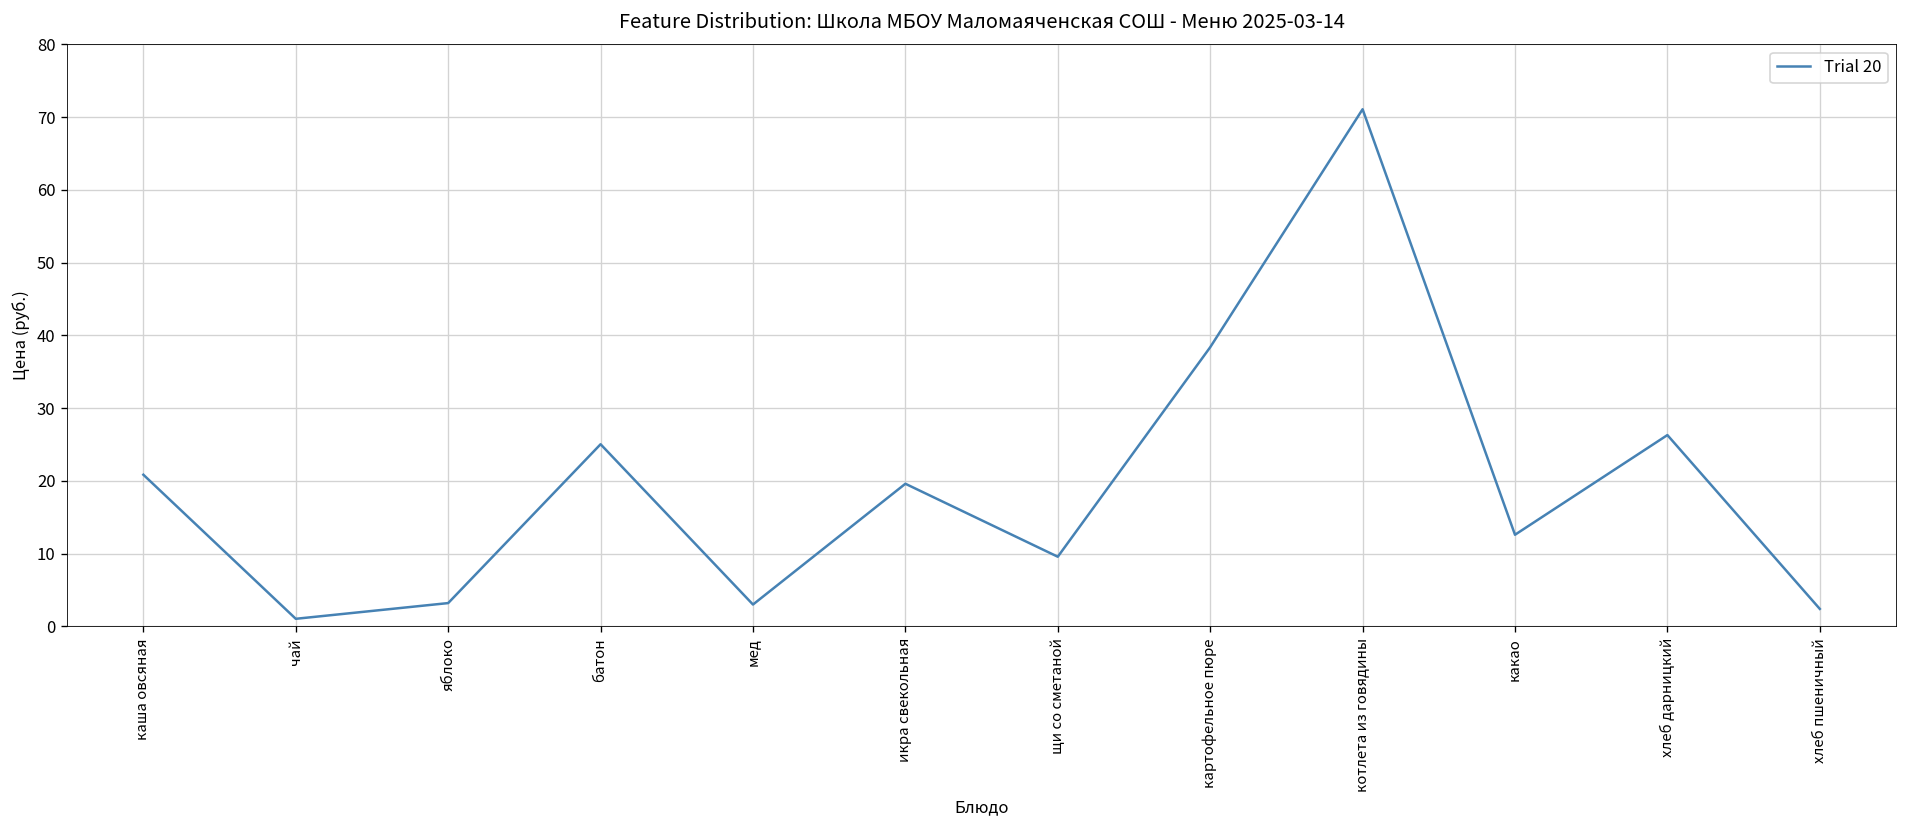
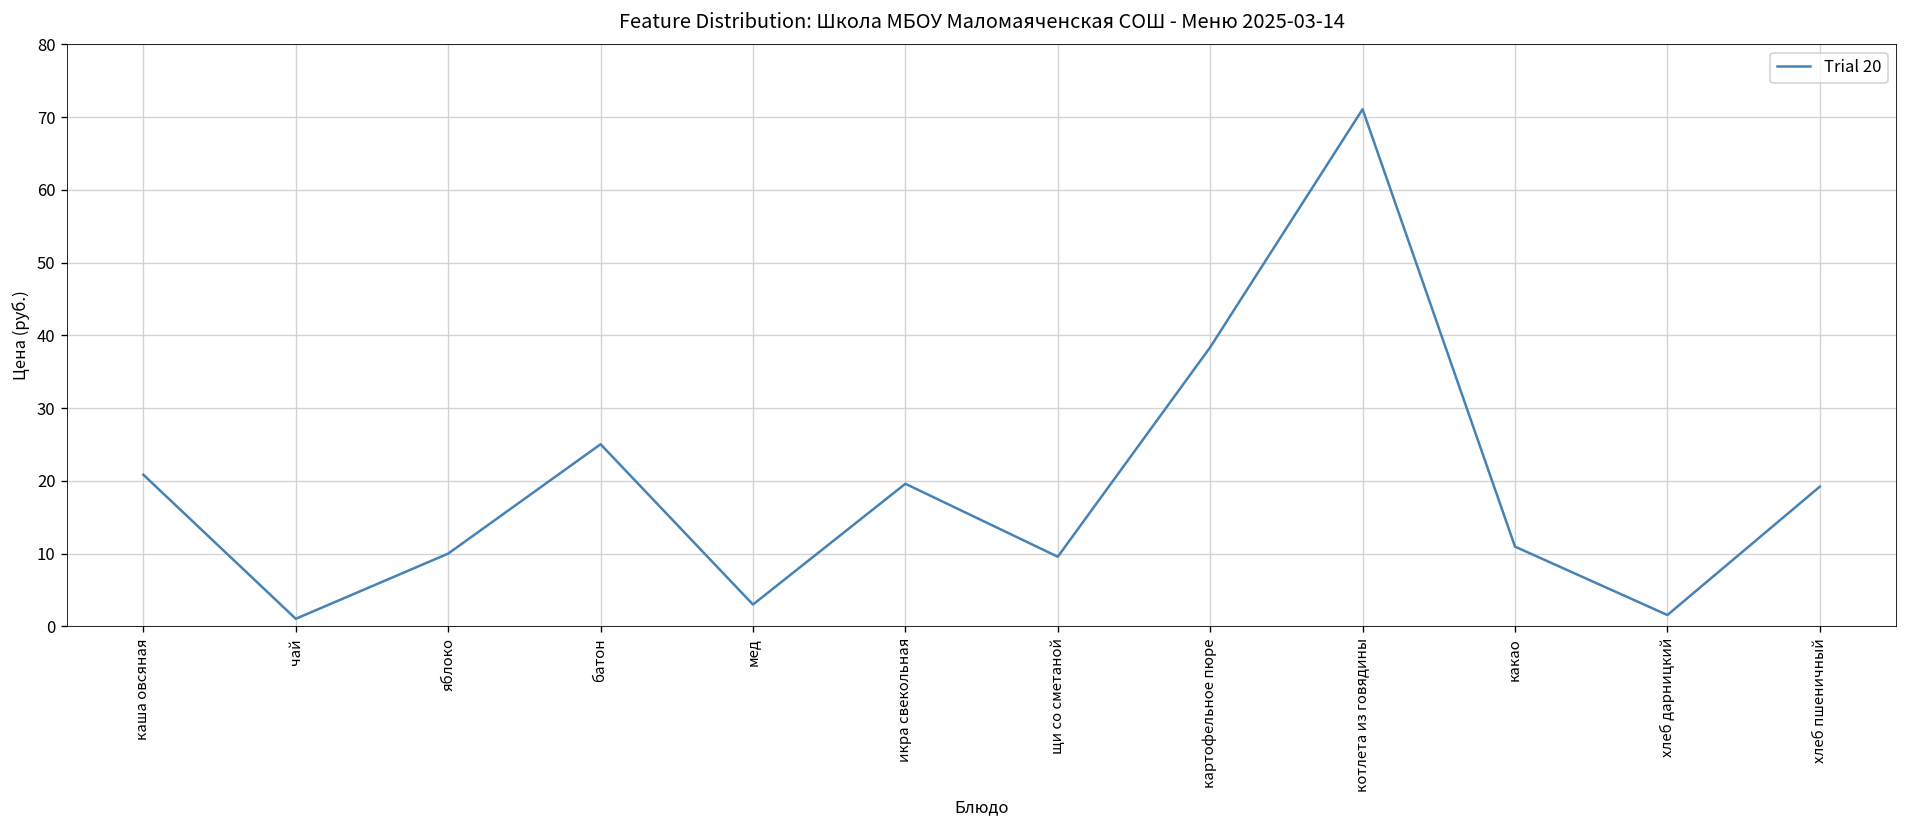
  {
    "каша овсяная": 21,
    "чай": 1,
-   "яблоко": 3,
+   "яблоко": 10,
    "батон": 25,
    "мед": 3,
    "икра свекольная": 20,
    "щи со сметаной": 10,
    "картофельное пюре": 38,
    "котлета из говядины": 71,
-   "какао": 13,
-   "хлеб дарницкий": 26,
-   "хлеб пшеничный": 2
+   "какао": 11,
+   "хлеб дарницкий": 2,
+   "хлеб пшеничный": 19
  }
